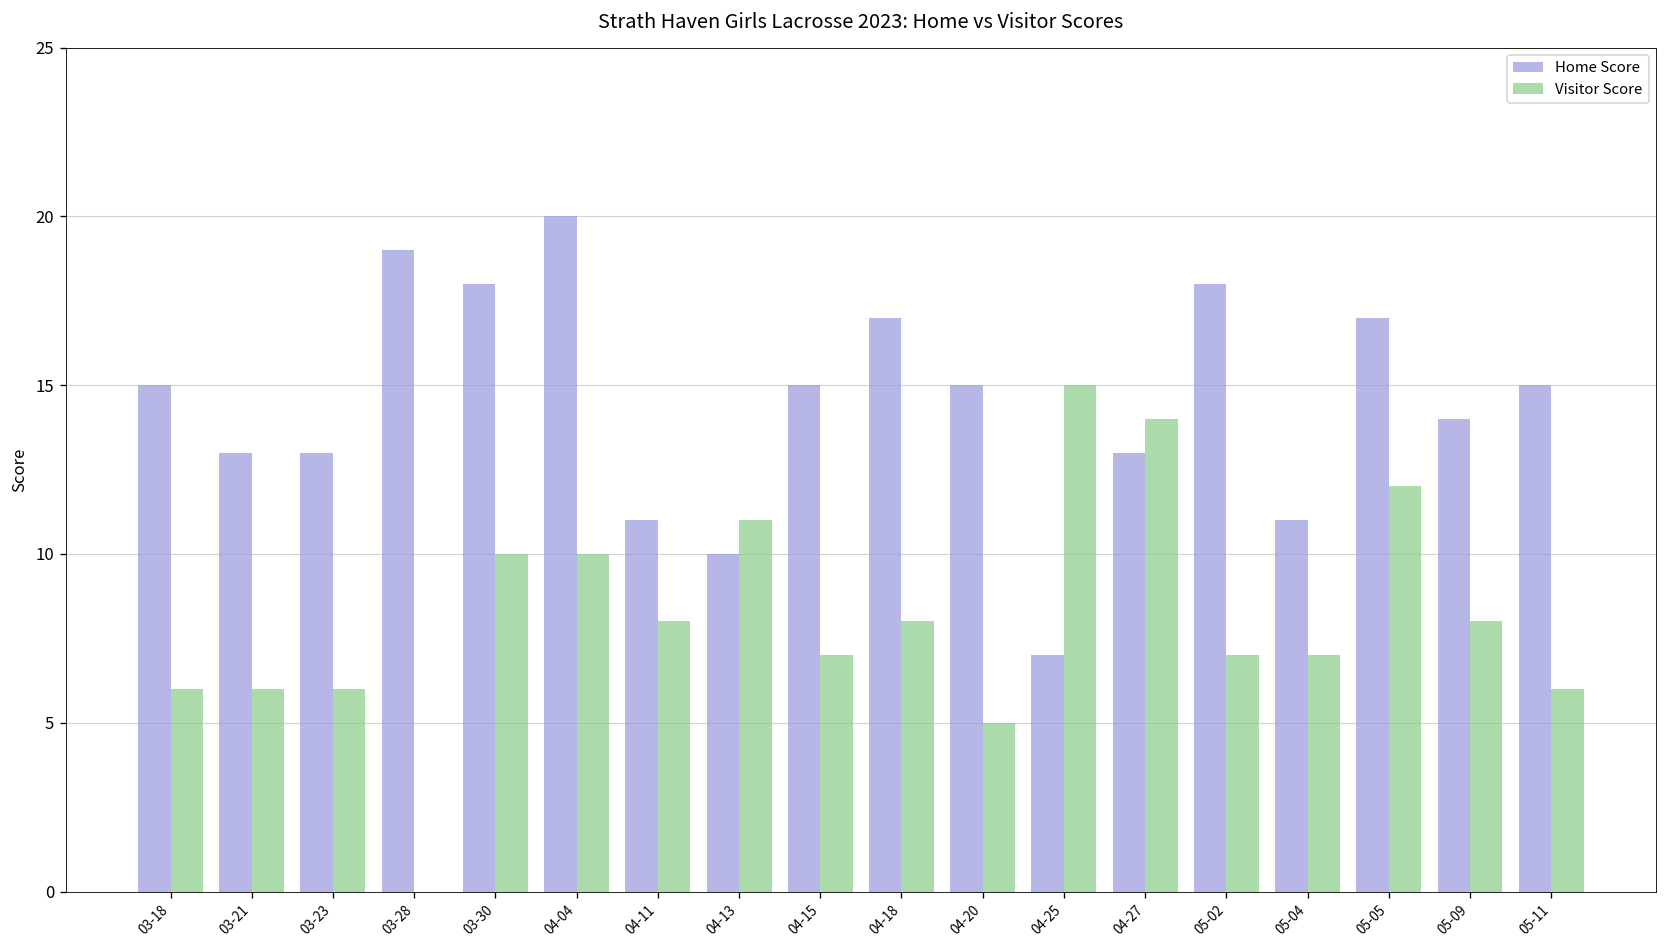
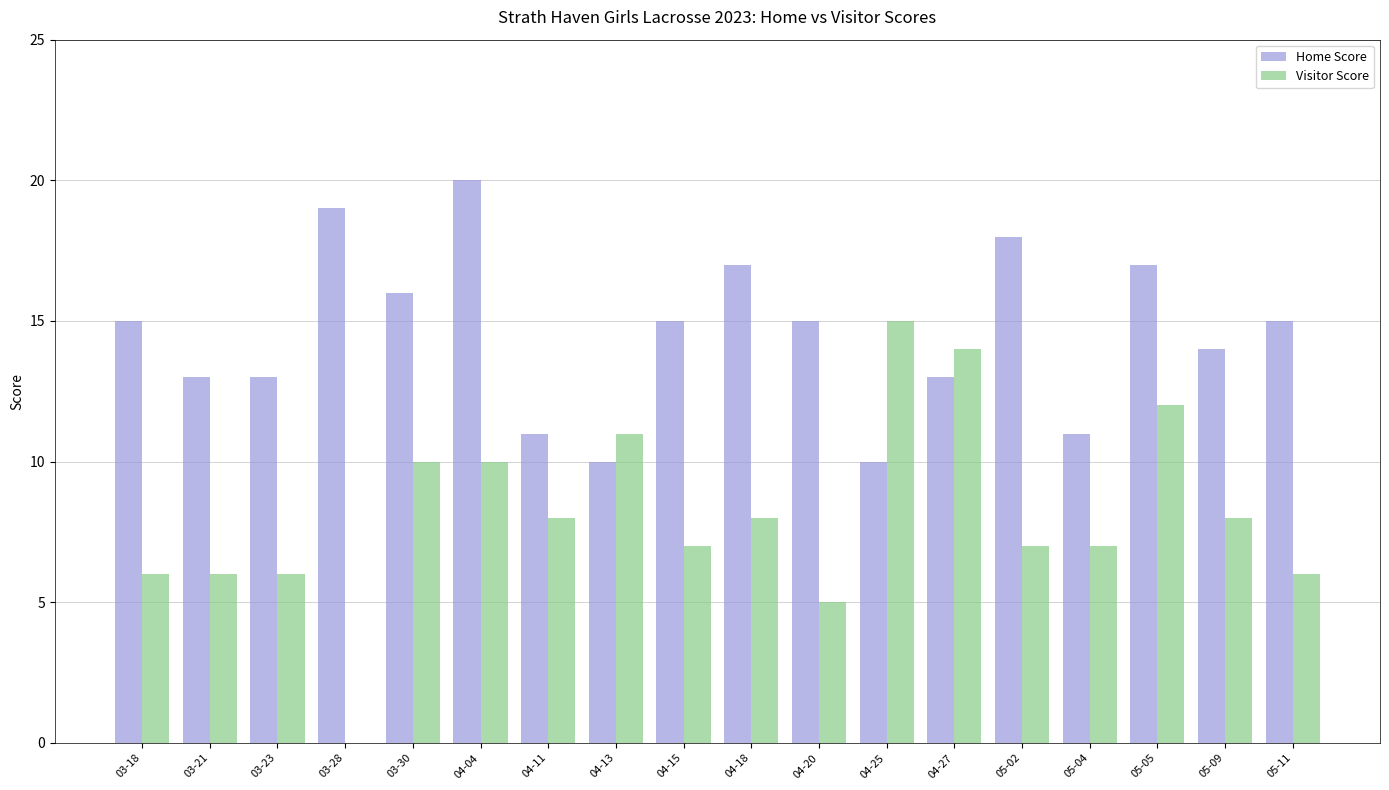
  {
    "Home Score": {
      "03-18": 15,
      "03-21": 13,
      "03-23": 13,
      "03-28": 19,
-     "03-30": 18,
+     "03-30": 16,
      "04-04": 20,
      "04-11": 11,
      "04-13": 10,
      "04-15": 15,
      "04-18": 17,
      "04-20": 15,
-     "04-25": 7,
+     "04-25": 10,
      "04-27": 13,
      "05-02": 18,
      "05-04": 11,
      "05-05": 17,
      "05-09": 14,
      "05-11": 15
    },
    "Visitor Score": {
      "03-18": 6,
      "03-21": 6,
      "03-23": 6,
      "03-28": 0,
      "03-30": 10,
      "04-04": 10,
      "04-11": 8,
      "04-13": 11,
      "04-15": 7,
      "04-18": 8,
      "04-20": 5,
      "04-25": 15,
      "04-27": 14,
      "05-02": 7,
      "05-04": 7,
      "05-05": 12,
      "05-09": 8,
      "05-11": 6
    }
  }
